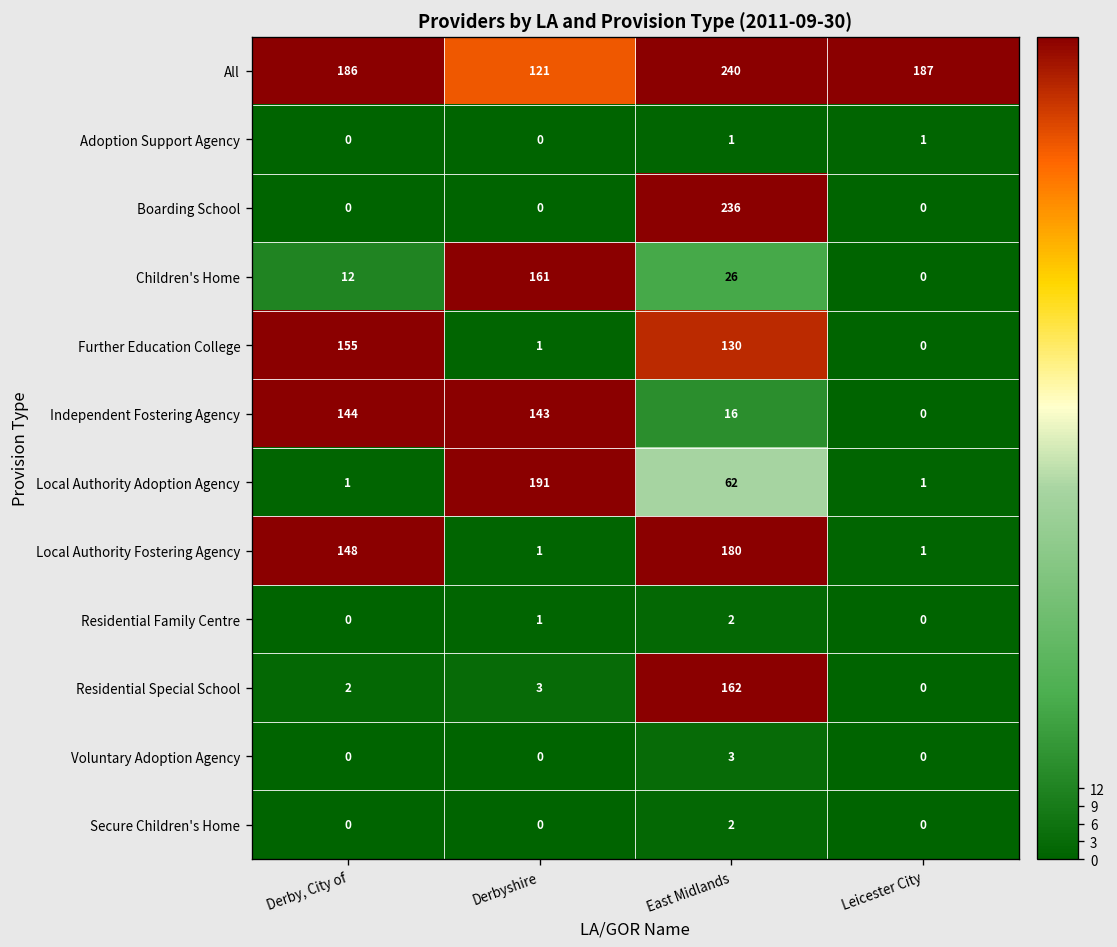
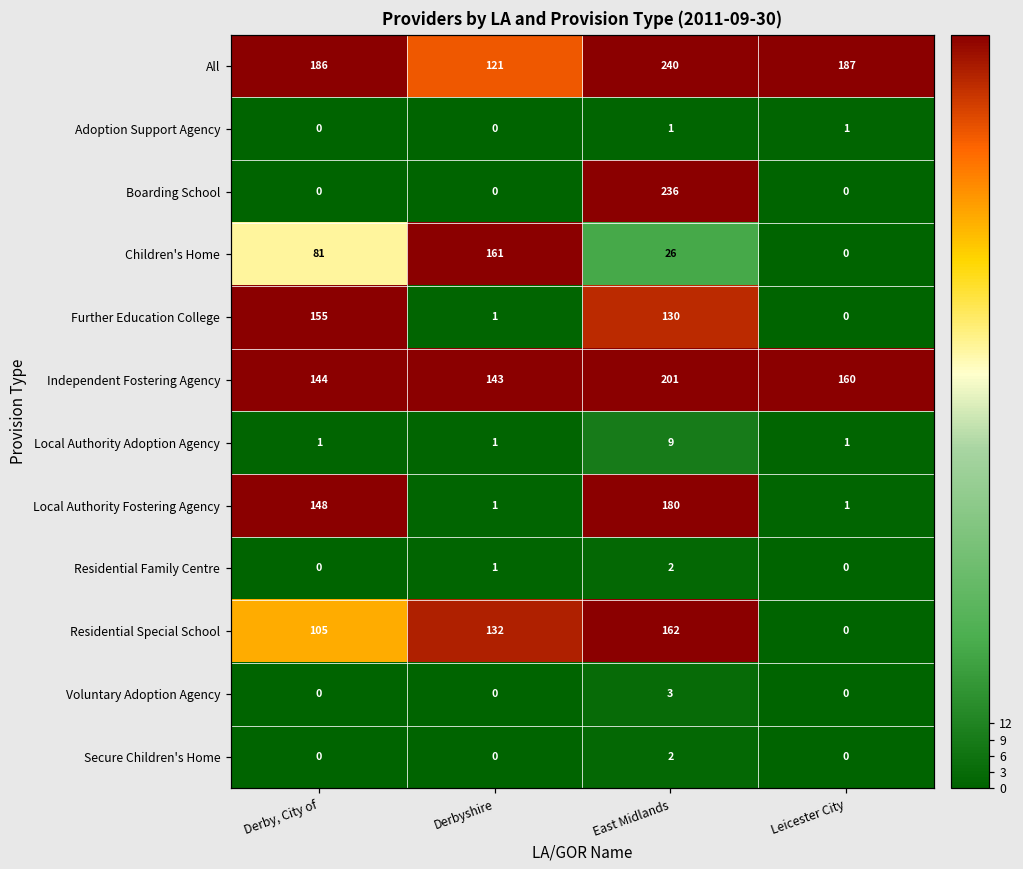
  {
    "All": {
      "Derby, City of": 186,
      "Derbyshire": 121,
      "East Midlands": 240,
      "Leicester City": 187
    },
    "Adoption Support Agency": {
      "Derby, City of": 0,
      "Derbyshire": 0,
      "East Midlands": 1,
      "Leicester City": 1
    },
    "Boarding School": {
      "Derby, City of": 0,
      "Derbyshire": 0,
      "East Midlands": 236,
      "Leicester City": 0
    },
    "Children's Home": {
-     "Derby, City of": 12,
+     "Derby, City of": 81,
      "Derbyshire": 161,
      "East Midlands": 26,
      "Leicester City": 0
    },
    "Further Education College": {
      "Derby, City of": 155,
      "Derbyshire": 1,
      "East Midlands": 130,
      "Leicester City": 0
    },
    "Independent Fostering Agency": {
      "Derby, City of": 144,
      "Derbyshire": 143,
-     "East Midlands": 16,
-     "Leicester City": 0
+     "East Midlands": 201,
+     "Leicester City": 160
    },
    "Local Authority Adoption Agency": {
      "Derby, City of": 1,
-     "Derbyshire": 191,
-     "East Midlands": 62,
+     "Derbyshire": 1,
+     "East Midlands": 9,
      "Leicester City": 1
    },
    "Local Authority Fostering Agency": {
      "Derby, City of": 148,
      "Derbyshire": 1,
      "East Midlands": 180,
      "Leicester City": 1
    },
    "Residential Family Centre": {
      "Derby, City of": 0,
      "Derbyshire": 1,
      "East Midlands": 2,
      "Leicester City": 0
    },
    "Residential Special School": {
-     "Derby, City of": 2,
-     "Derbyshire": 3,
+     "Derby, City of": 105,
+     "Derbyshire": 132,
      "East Midlands": 162,
      "Leicester City": 0
    },
    "Voluntary Adoption Agency": {
      "Derby, City of": 0,
      "Derbyshire": 0,
      "East Midlands": 3,
      "Leicester City": 0
    },
    "Secure Children's Home": {
      "Derby, City of": 0,
      "Derbyshire": 0,
      "East Midlands": 2,
      "Leicester City": 0
    }
  }
